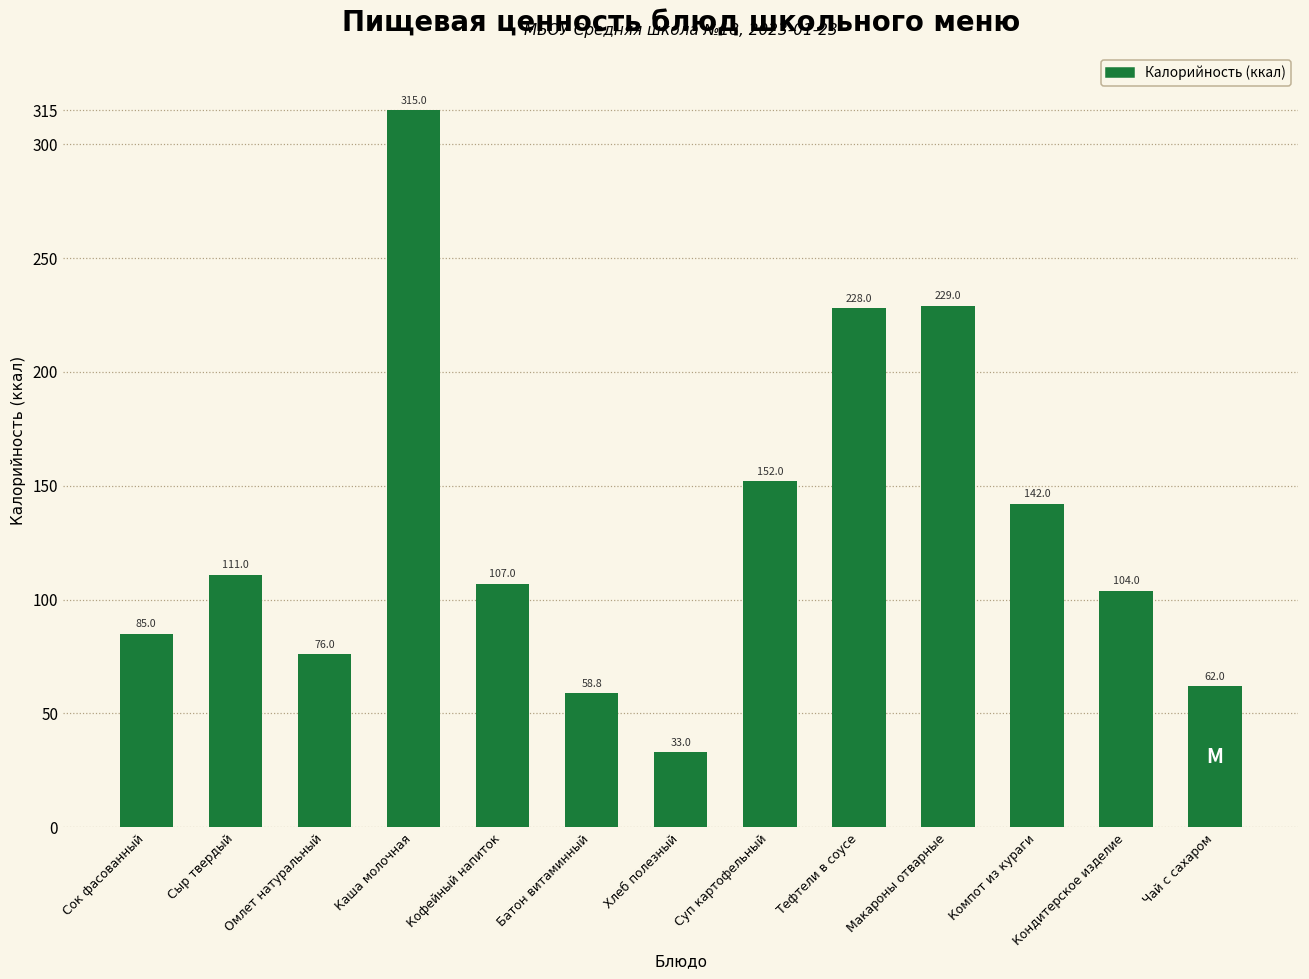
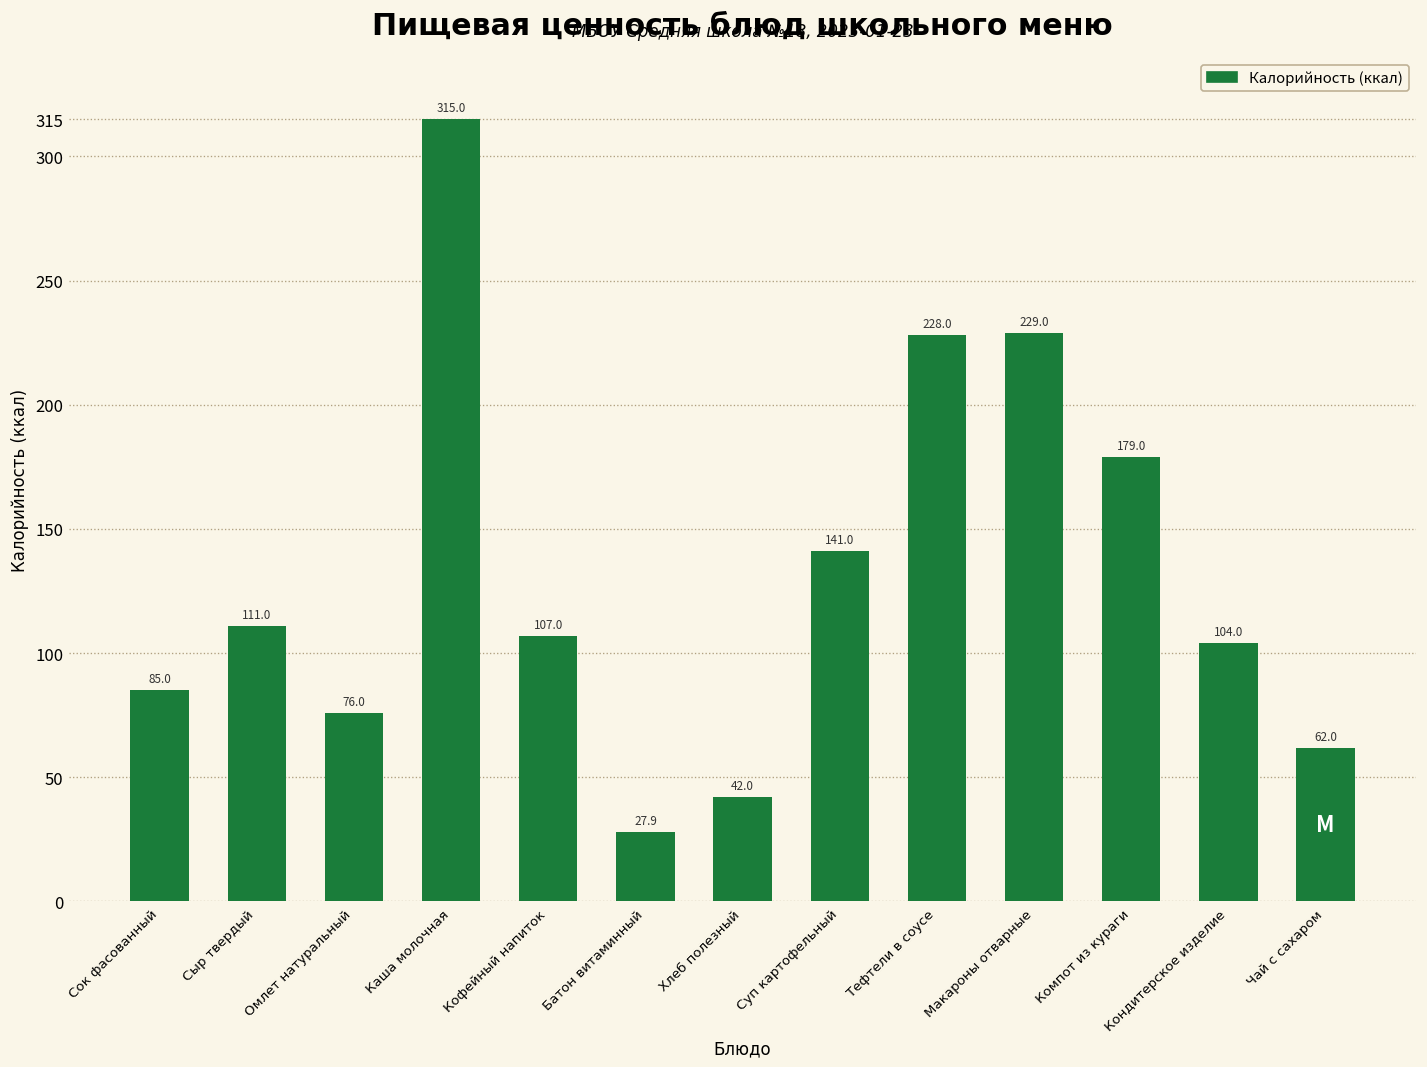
  {
    "Сок фасованный": 85.0,
    "Сыр твердый": 111.0,
    "Омлет натуральный": 76.0,
    "Каша молочная": 315.0,
    "Кофейный напиток": 107.0,
-   "Батон витаминный": 58.8,
-   "Хлеб полезный": 33.0,
-   "Суп картофельный": 152.0,
+   "Батон витаминный": 27.9,
+   "Хлеб полезный": 42.0,
+   "Суп картофельный": 141.0,
    "Тефтели в соусе": 228.0,
    "Макароны отварные": 229.0,
-   "Компот из кураги": 142.0,
+   "Компот из кураги": 179.0,
    "Кондитерское изделие": 104.0,
    "Чай с сахаром": 62.0
  }
